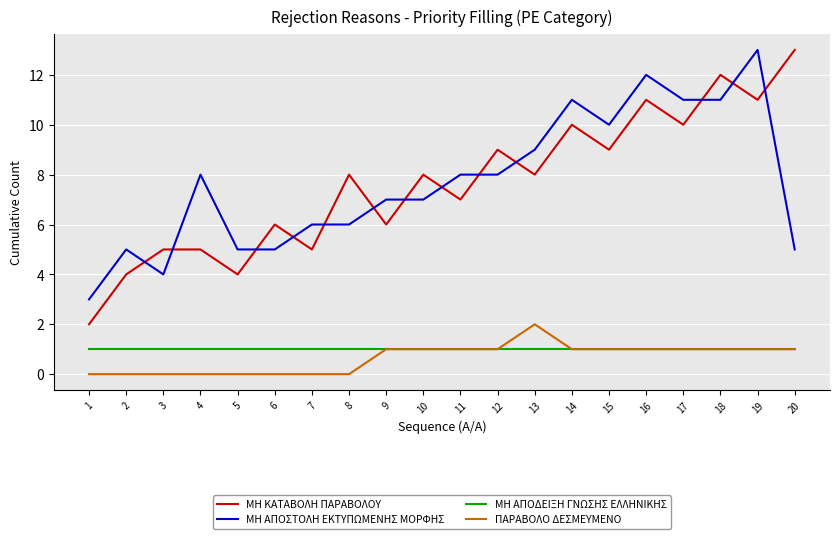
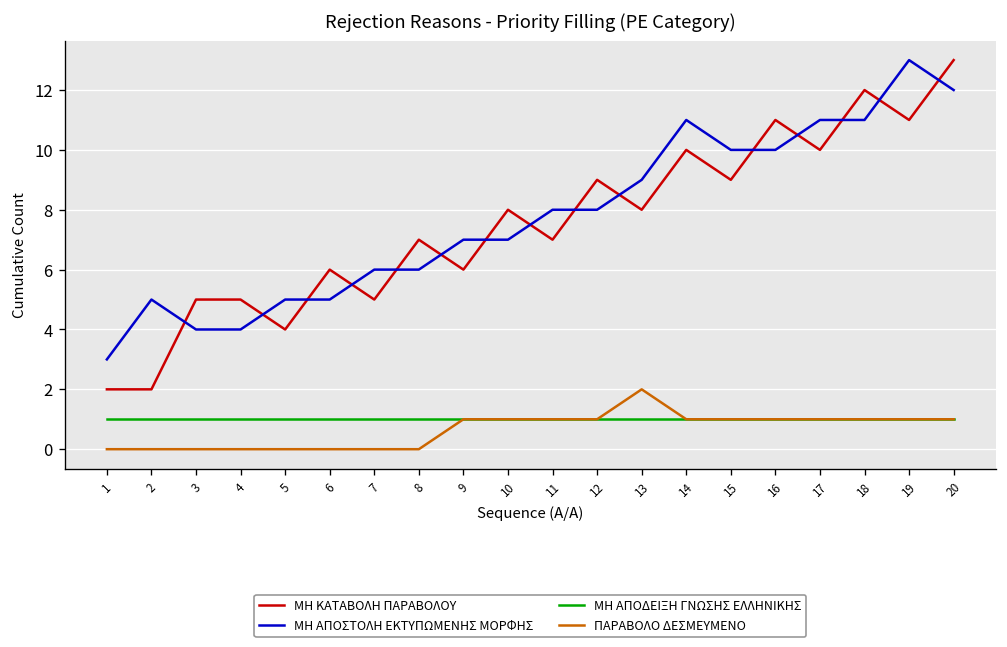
  {
    "ΜΗ ΚΑΤΑΒΟΛΗ ΠΑΡΑΒΟΛΟΥ": {
      "1": 2,
-     "2": 4,
+     "2": 2,
      "3": 5,
      "4": 5,
      "5": 4,
      "6": 6,
      "7": 5,
-     "8": 8,
+     "8": 7,
      "9": 6,
      "10": 8,
      "11": 7,
      "12": 9,
      "13": 8,
      "14": 10,
      "15": 9,
      "16": 11,
      "17": 10,
      "18": 12,
      "19": 11,
      "20": 13
    },
    "ΜΗ ΑΠΟΣΤΟΛΗ ΕΚΤΥΠΩΜΕΝΗΣ ΜΟΡΦΗΣ": {
      "1": 3,
      "2": 5,
      "3": 4,
-     "4": 8,
+     "4": 4,
      "5": 5,
      "6": 5,
      "7": 6,
      "8": 6,
      "9": 7,
      "10": 7,
      "11": 8,
      "12": 8,
      "13": 9,
      "14": 11,
      "15": 10,
-     "16": 12,
+     "16": 10,
      "17": 11,
      "18": 11,
      "19": 13,
-     "20": 5
+     "20": 12
    },
    "ΜΗ ΑΠΟΔΕΙΞΗ ΓΝΩΣΗΣ ΕΛΛΗΝΙΚΗΣ": {
      "1": 1,
      "2": 1,
      "3": 1,
      "4": 1,
      "5": 1,
      "6": 1,
      "7": 1,
      "8": 1,
      "13": 1
    },
    "ΠΑΡΑΒΟΛΟ ΔΕΣΜΕΥΜΕΝΟ": {
      "1": 0,
      "2": 0,
      "3": 0,
      "4": 0,
      "5": 0,
      "6": 0,
      "7": 0,
      "8": 0,
      "13": 2
    }
  }
